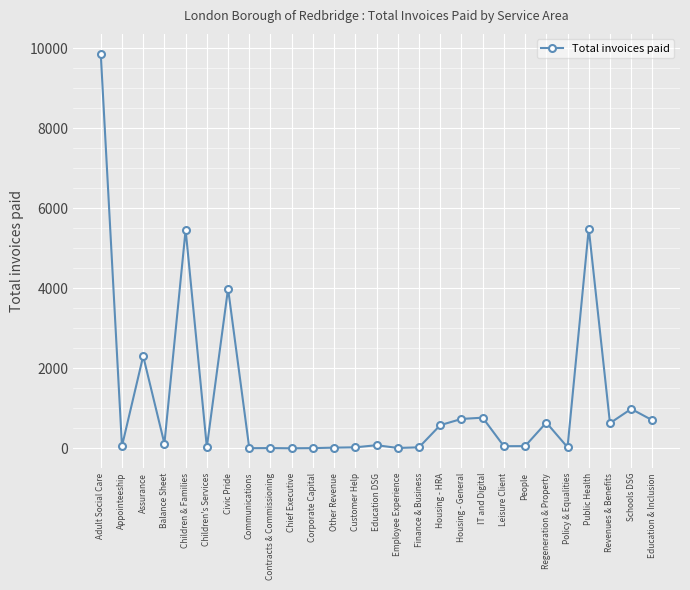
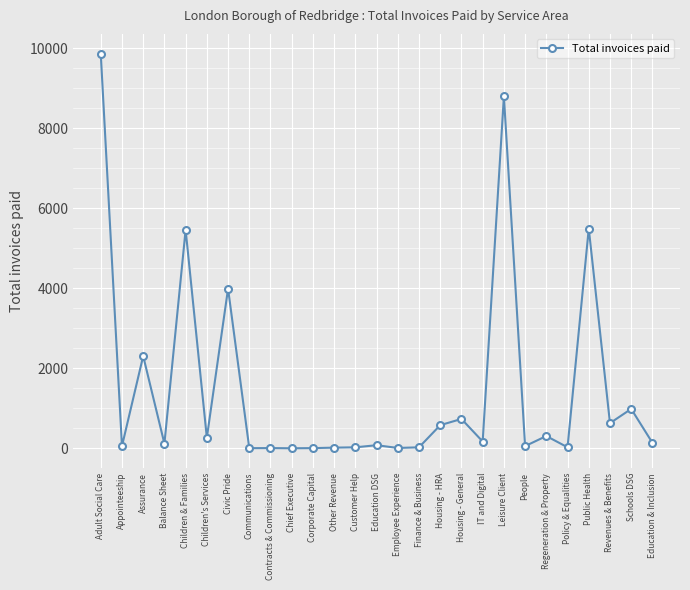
  {
    "Adult Social Care": 9900,
    "Appointeeship": 100,
    "Assurance": 2300,
    "Balance Sheet": 100,
    "Children & Families": 5500,
-   "Children's Services": 0,
+   "Children's Services": 300,
    "Civic Pride": 4000,
    "Communications": 0,
    "Contracts & Commissioning": 0,
    "Chief Executive": 0,
    "Corporate Capital": 0,
    "Other Revenue": 0,
    "Customer Help": 0,
    "Education DSG": 100,
    "Employee Experience": 0,
    "Finance & Business": 0,
    "Housing - HRA": 600,
    "Housing - General": 700,
-   "IT and Digital": 800,
-   "Leisure Client": 100,
+   "IT and Digital": 200,
+   "Leisure Client": 8800,
    "People": 100,
-   "Regeneration & Property": 600,
+   "Regeneration & Property": 300,
    "Policy & Equalities": 0,
    "Public Health": 5500,
    "Revenues & Benefits": 600,
    "Schools DSG": 1000,
-   "Education & Inclusion": 700
+   "Education & Inclusion": 100
  }
